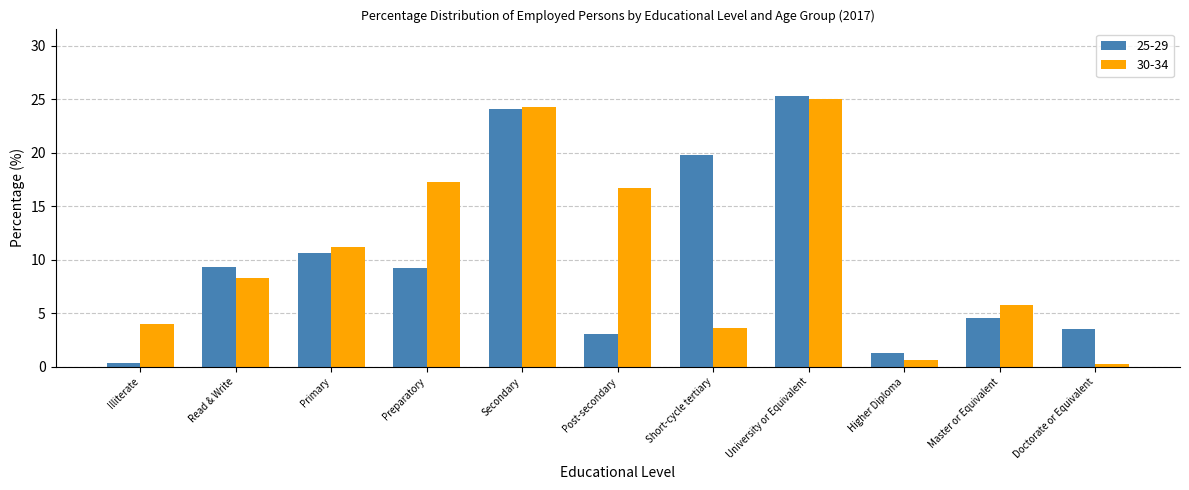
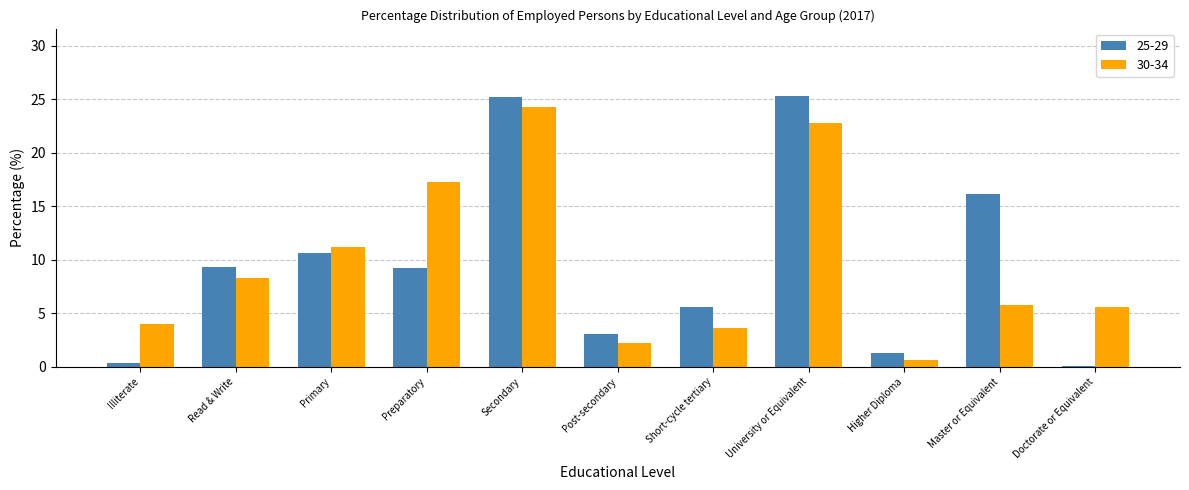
  {
    "25-29": {
      "Illiterate": 0.4,
      "Read & Write": 9.3,
      "Primary": 10.6,
      "Preparatory": 9.2,
-     "Secondary": 24.1,
+     "Secondary": 25.2,
      "Post-secondary": 3.1,
-     "Short-cycle tertiary": 19.8,
+     "Short-cycle tertiary": 5.6,
      "University or Equivalent": 25.3,
      "Higher Diploma": 1.3,
-     "Master or Equivalent": 4.6,
-     "Doctorate or Equivalent": 3.5
+     "Master or Equivalent": 16.2,
+     "Doctorate or Equivalent": 0.1
    },
    "30-34": {
      "Illiterate": 4.0,
      "Read & Write": 8.3,
      "Primary": 11.2,
      "Preparatory": 17.3,
      "Secondary": 24.3,
-     "Post-secondary": 16.7,
+     "Post-secondary": 2.2,
      "Short-cycle tertiary": 3.6,
-     "University or Equivalent": 25.0,
+     "University or Equivalent": 22.8,
      "Higher Diploma": 0.6,
      "Master or Equivalent": 5.8,
-     "Doctorate or Equivalent": 0.3
+     "Doctorate or Equivalent": 5.6
    }
  }
